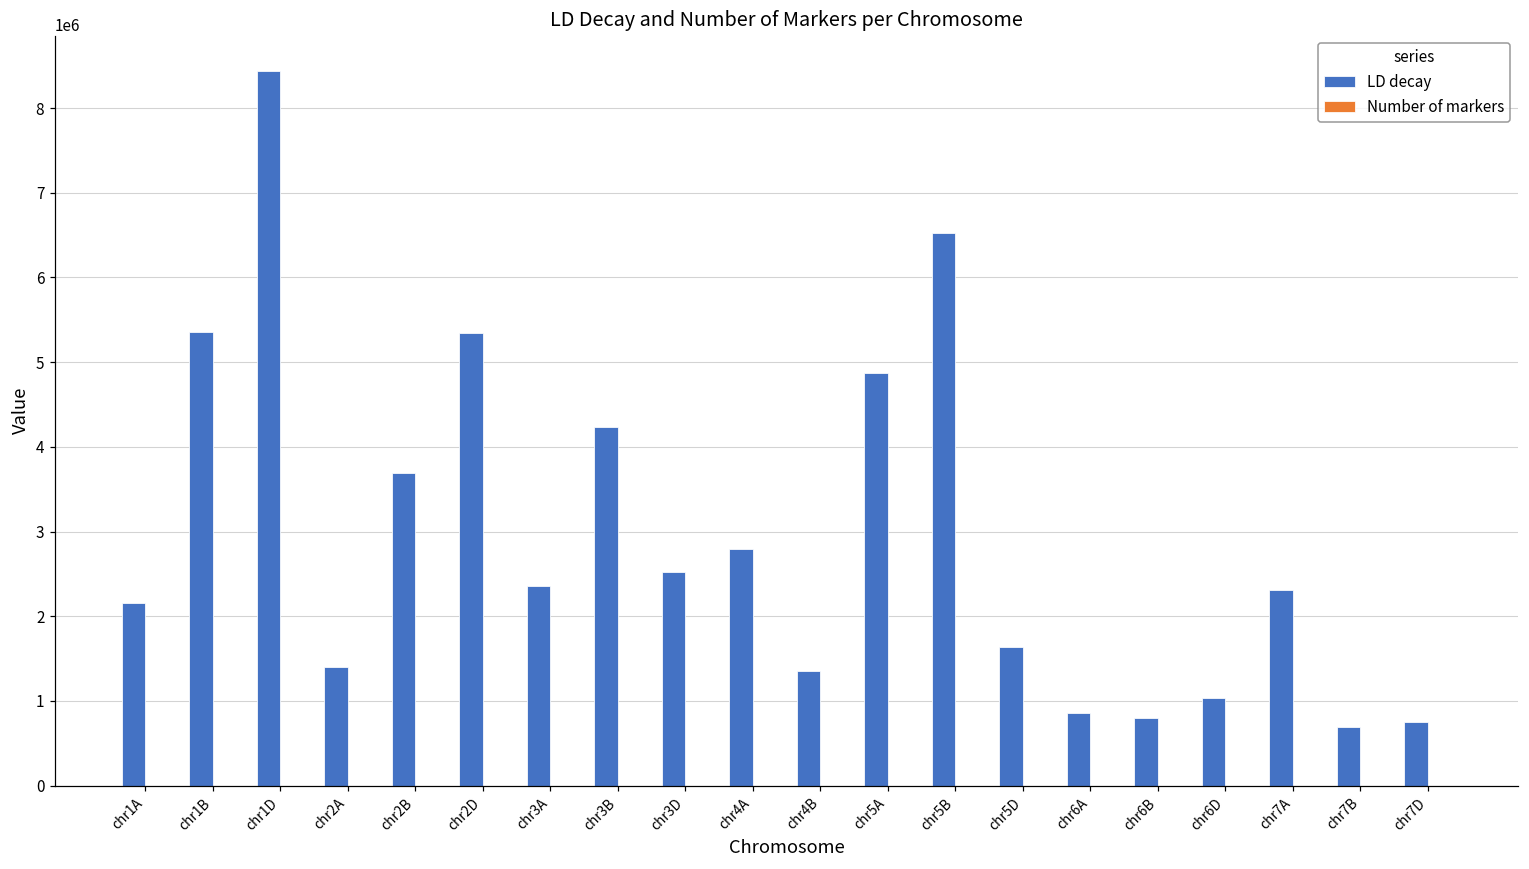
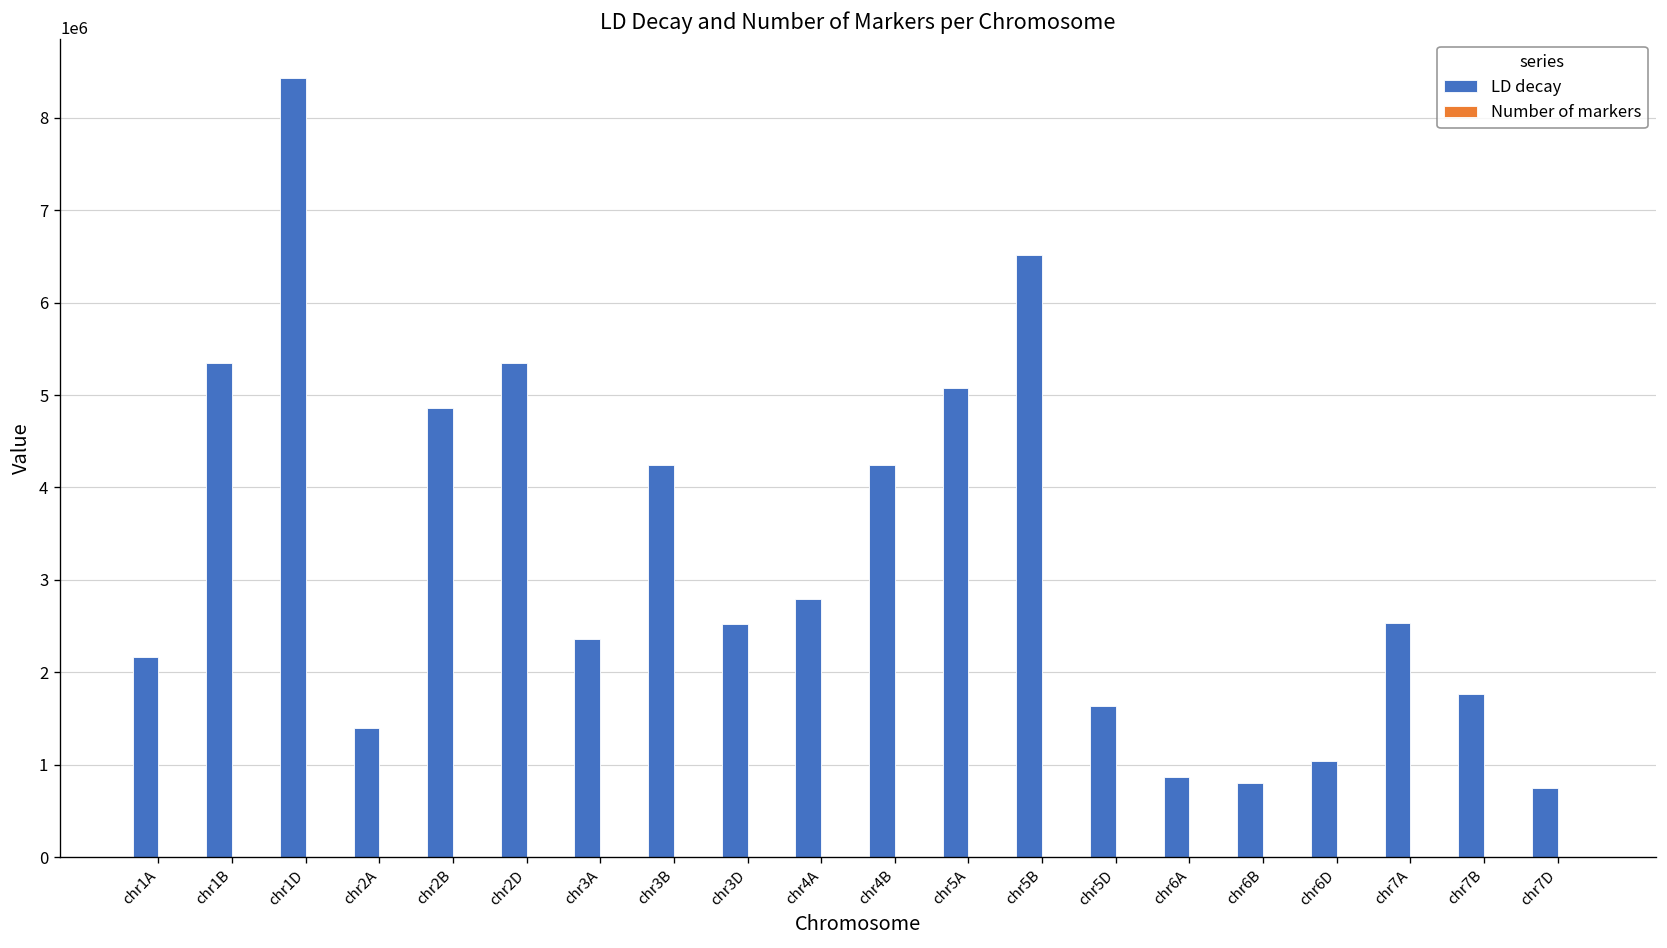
  {
    "LD decay": {
      "chr1A": 2200000,
      "chr1B": 5400000,
      "chr1D": 8400000,
      "chr2A": 1400000,
-     "chr2B": 3700000,
+     "chr2B": 4900000,
      "chr2D": 5300000,
      "chr3A": 2400000,
      "chr3B": 4200000,
      "chr3D": 2500000,
      "chr4A": 2800000,
-     "chr4B": 1400000,
-     "chr5A": 4900000,
+     "chr4B": 4200000,
+     "chr5A": 5100000,
      "chr5B": 6500000,
      "chr5D": 1600000,
      "chr6A": 900000,
      "chr6B": 800000,
      "chr6D": 1000000,
-     "chr7A": 2300000,
-     "chr7B": 700000,
+     "chr7A": 2500000,
+     "chr7B": 1800000,
      "chr7D": 800000
    }
  }
